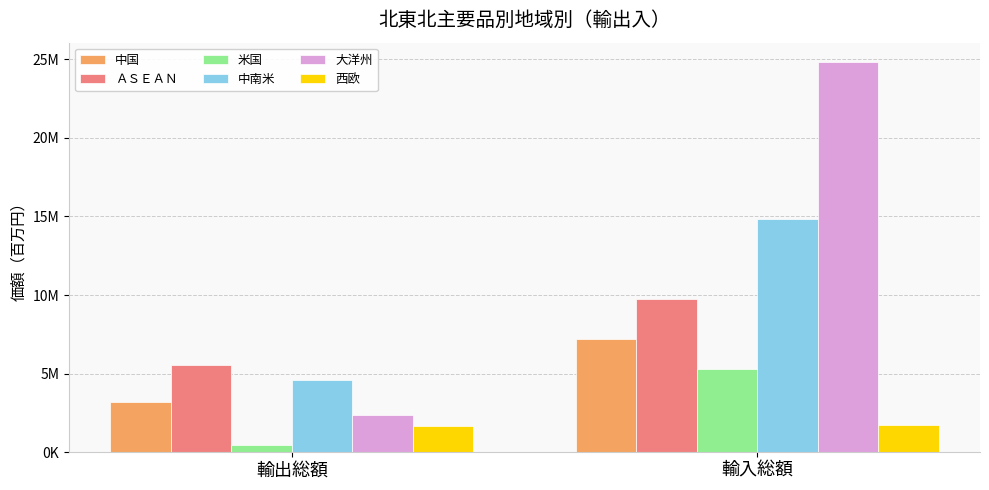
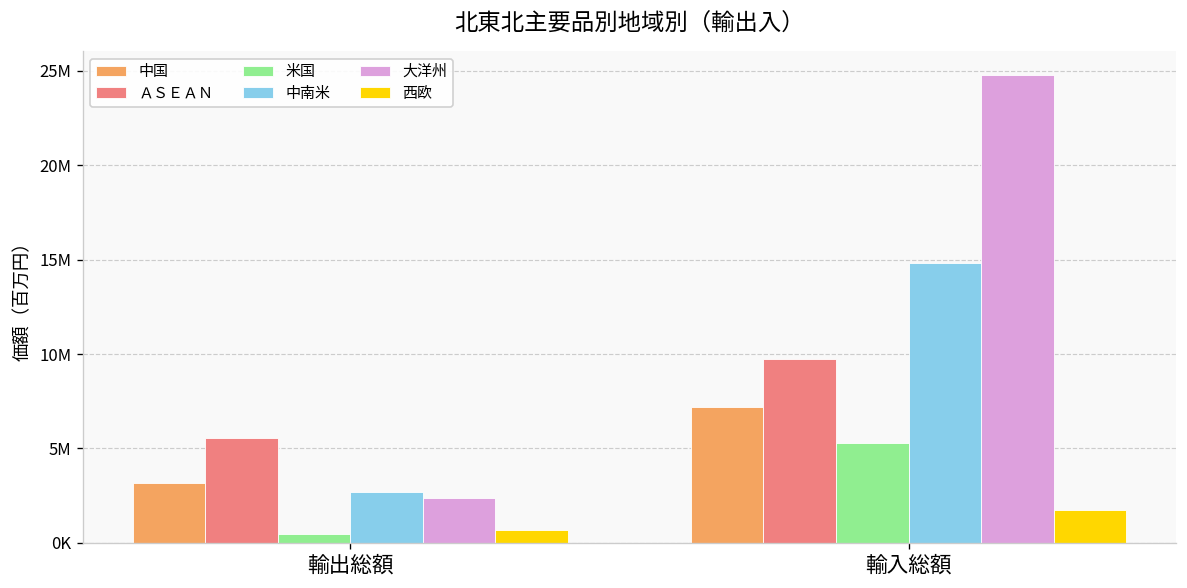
  {
    "米国": {
      "輸出総額": 400000,
      "輸入総額": 5300000
    },
    "中南米": {
-     "輸出総額": 4600000,
+     "輸出総額": 2700000,
      "輸入総額": 14800000
    },
    "大洋州": {
      "輸出総額": 2400000,
      "輸入総額": 24800000
    },
    "西欧": {
-     "輸出総額": 1600000,
+     "輸出総額": 700000,
      "輸入総額": 1800000
    }
  }
